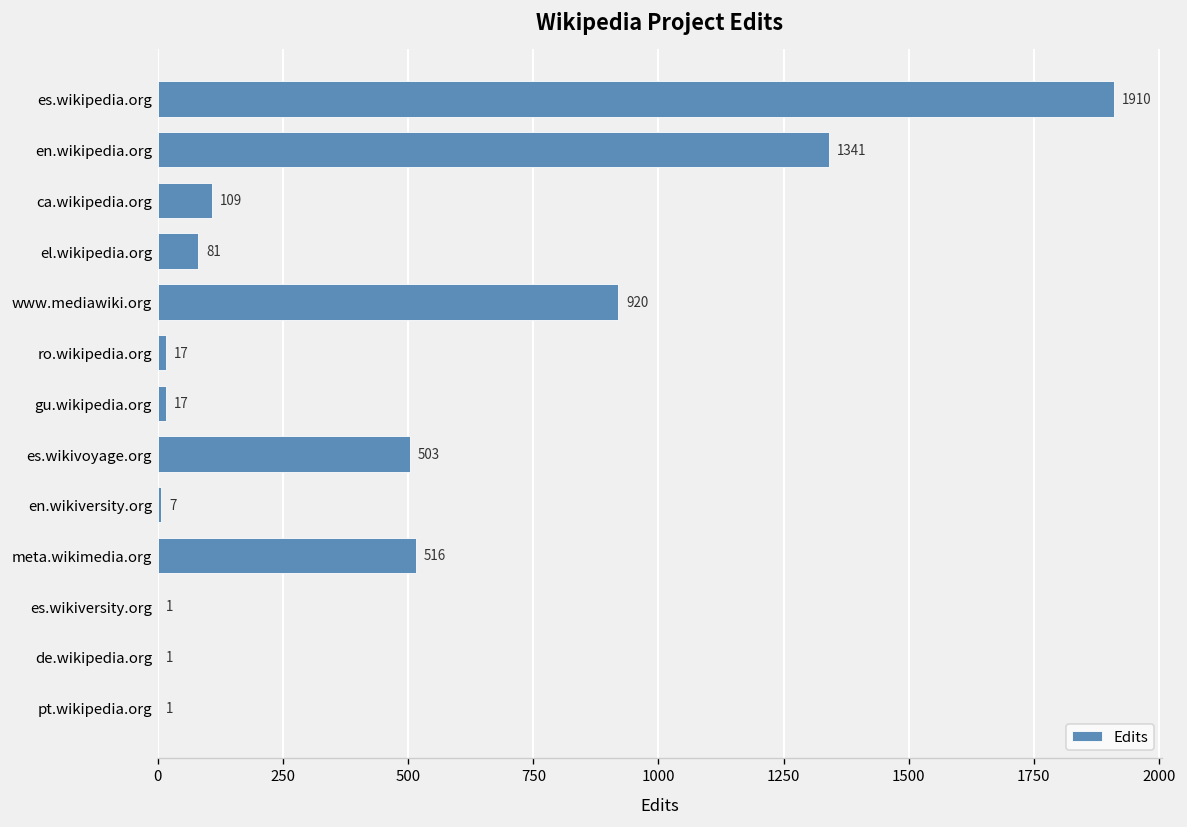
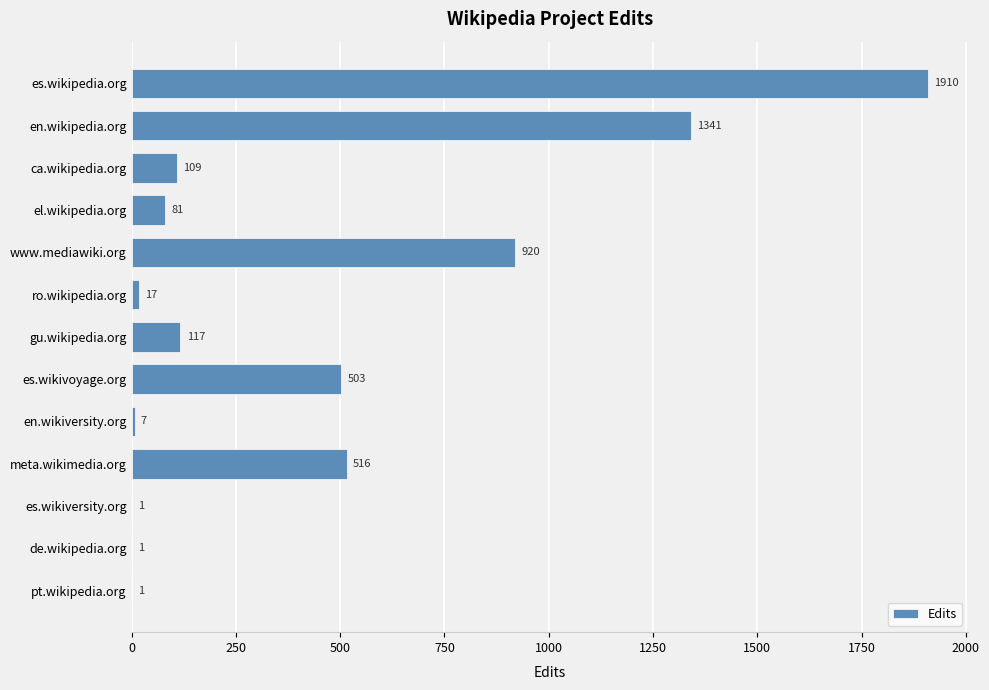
  {
    "es.wikipedia.org": 1910,
    "en.wikipedia.org": 1341,
    "ca.wikipedia.org": 109,
    "el.wikipedia.org": 81,
    "www.mediawiki.org": 920,
    "ro.wikipedia.org": 17,
-   "gu.wikipedia.org": 17,
+   "gu.wikipedia.org": 117,
    "es.wikivoyage.org": 503,
    "en.wikiversity.org": 7,
    "meta.wikimedia.org": 516,
    "es.wikiversity.org": 1,
    "de.wikipedia.org": 1,
    "pt.wikipedia.org": 1
  }
